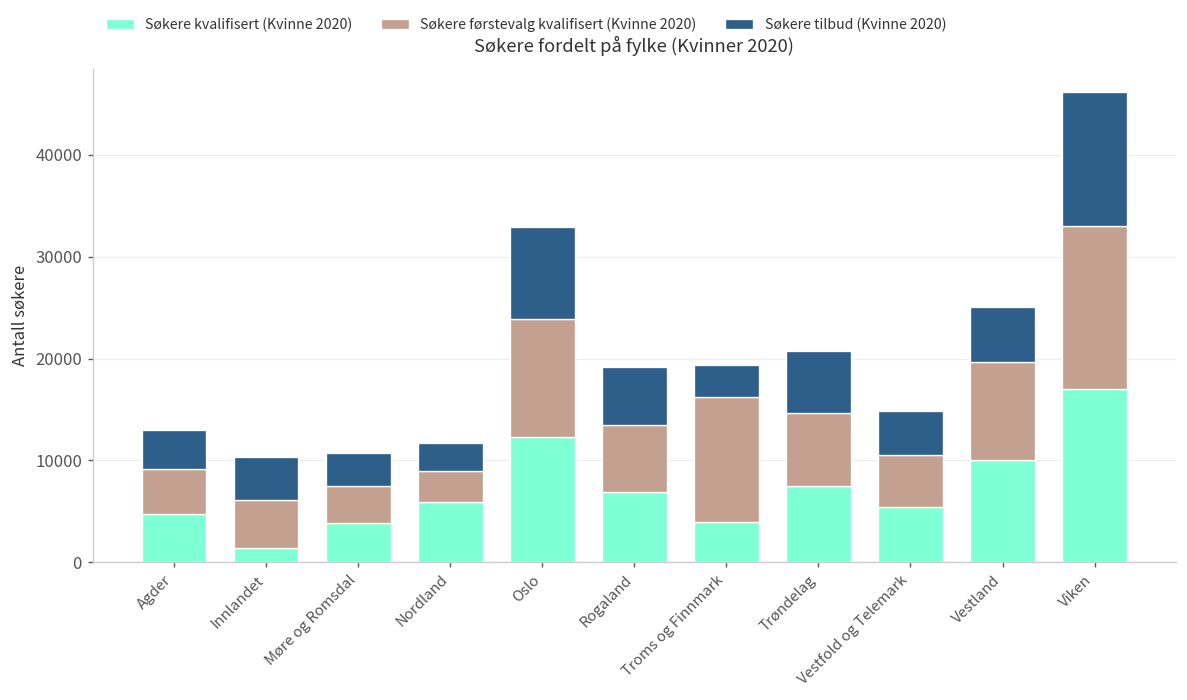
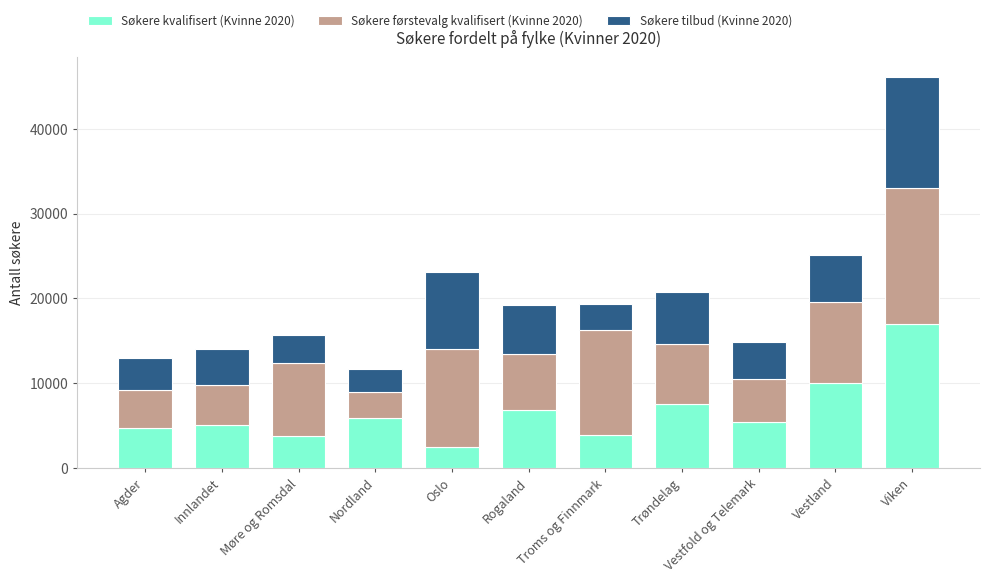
  {
    "Søkere kvalifisert (Kvinne 2020)": {
      "Agder": 5000,
-     "Innlandet": 1000,
+     "Innlandet": 5000,
      "Møre og Romsdal": 4000,
      "Nordland": 6000,
-     "Oslo": 12000,
+     "Oslo": 2000,
      "Rogaland": 7000,
      "Troms og Finnmark": 4000,
      "Trøndelag": 8000,
      "Vestfold og Telemark": 5000,
      "Vestland": 10000,
      "Viken": 17000
    },
    "Søkere førstevalg kvalifisert (Kvinne 2020)": {
      "Agder": 4000,
      "Innlandet": 5000,
-     "Møre og Romsdal": 4000,
+     "Møre og Romsdal": 9000,
      "Nordland": 3000,
      "Oslo": 12000,
      "Rogaland": 7000,
      "Troms og Finnmark": 12000,
      "Trøndelag": 7000,
      "Vestfold og Telemark": 5000,
      "Vestland": 10000,
      "Viken": 16000
    },
    "Søkere tilbud (Kvinne 2020)": {
      "Agder": 4000,
      "Innlandet": 4000,
      "Møre og Romsdal": 3000,
      "Nordland": 3000,
      "Oslo": 9000,
      "Rogaland": 6000,
      "Troms og Finnmark": 3000,
      "Trøndelag": 6000,
      "Vestfold og Telemark": 4000,
      "Vestland": 5000,
      "Viken": 13000
    }
  }
